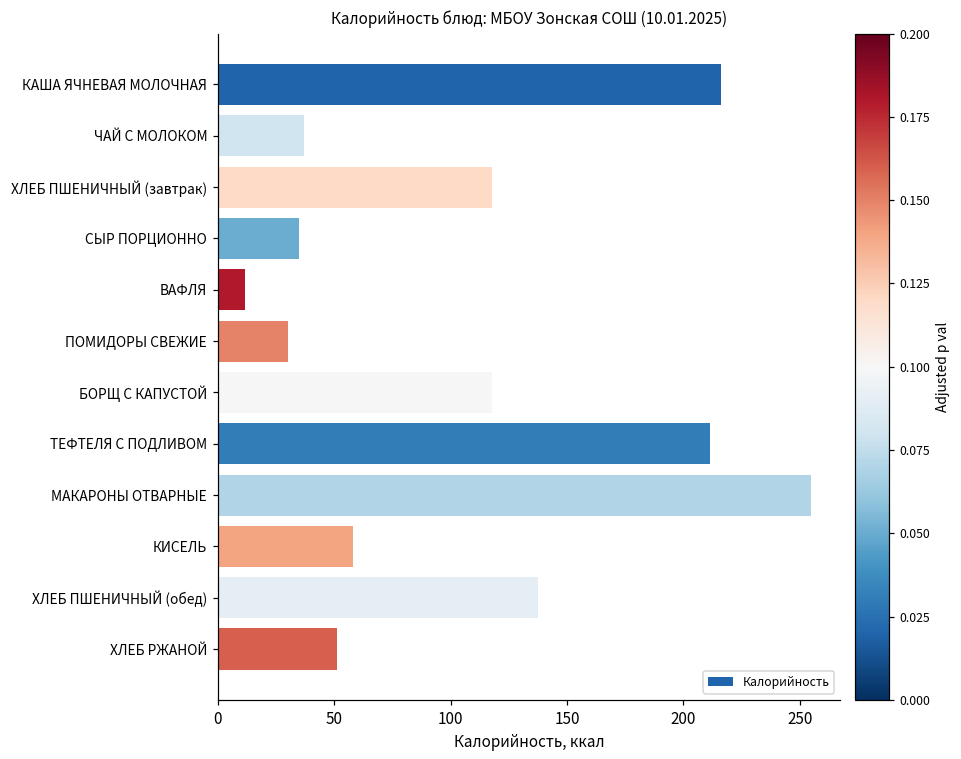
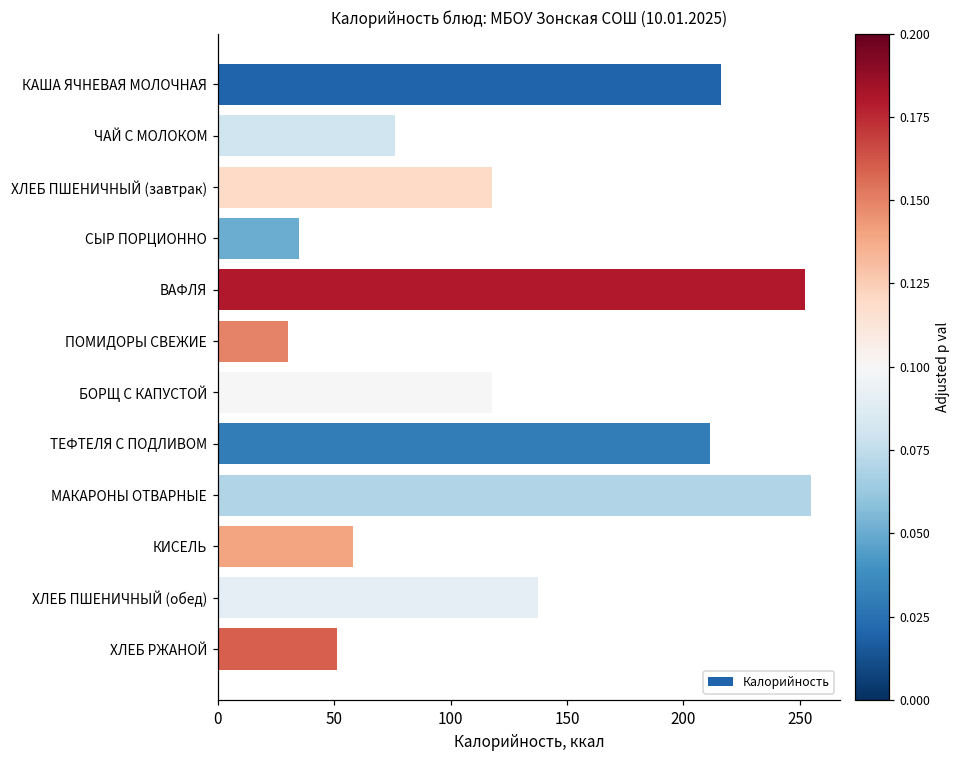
  {
    "КАША ЯЧНЕВАЯ МОЛОЧНАЯ": 216,
-   "ЧАЙ С МОЛОКОМ": 37,
+   "ЧАЙ С МОЛОКОМ": 76,
    "ХЛЕБ ПШЕНИЧНЫЙ (завтрак)": 118,
    "СЫР ПОРЦИОННО": 35,
-   "ВАФЛЯ": 11,
+   "ВАФЛЯ": 253,
    "ПОМИДОРЫ СВЕЖИЕ": 30,
    "БОРЩ С КАПУСТОЙ": 118,
    "ТЕФТЕЛЯ С ПОДЛИВОМ": 211,
    "МАКАРОНЫ ОТВАРНЫЕ": 255,
    "КИСЕЛЬ": 58,
    "ХЛЕБ ПШЕНИЧНЫЙ (обед)": 138,
    "ХЛЕБ РЖАНОЙ": 51
  }
